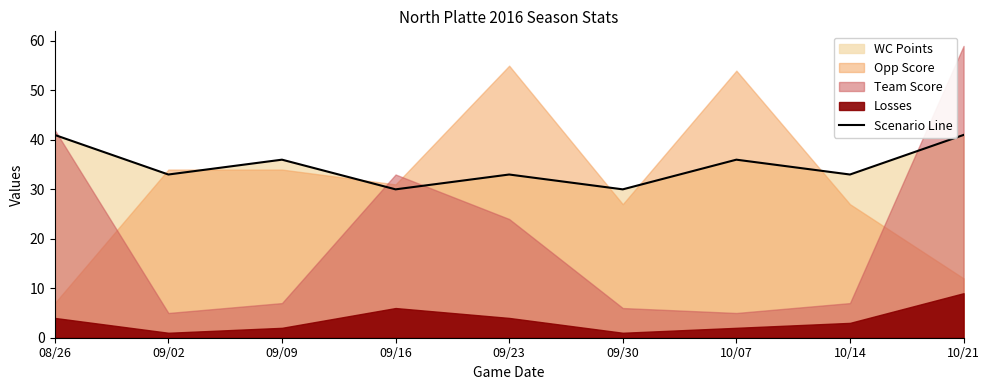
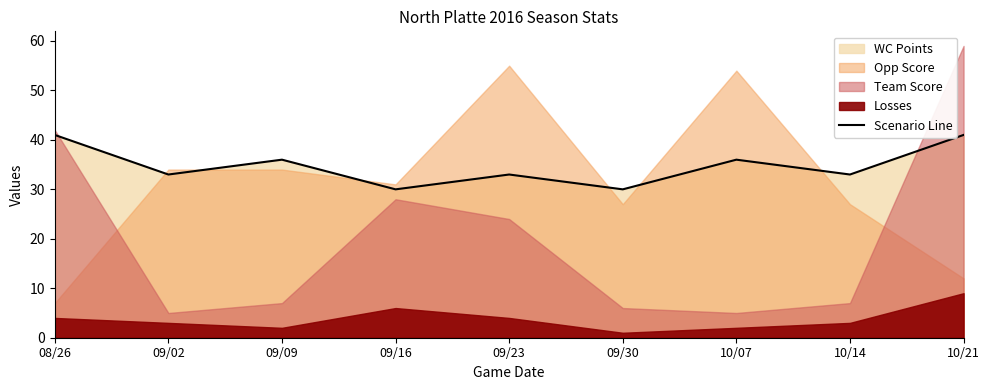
  {
    "Team Score": {
      "08/26": 42,
      "09/02": 5,
      "09/09": 7,
-     "09/16": 33,
+     "09/16": 28,
      "09/23": 24,
      "09/30": 6,
      "10/07": 5,
      "10/14": 7,
      "10/21": 59
    },
    "Losses": {
      "08/26": 4,
-     "09/02": 1,
+     "09/02": 3,
      "09/09": 2,
      "09/16": 6,
      "09/23": 4,
      "09/30": 1,
      "10/07": 2,
      "10/14": 3,
      "10/21": 9
    }
  }
